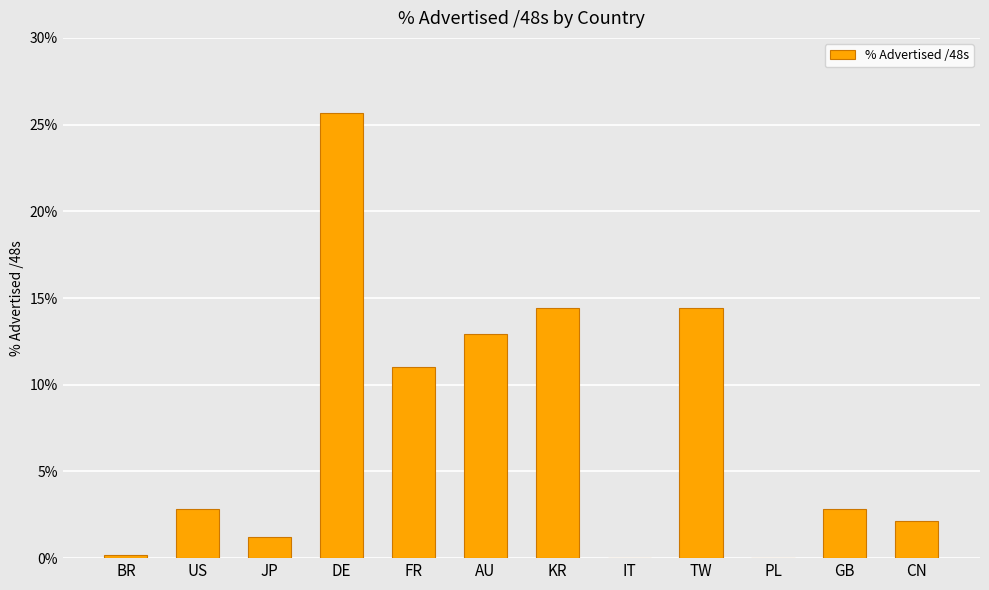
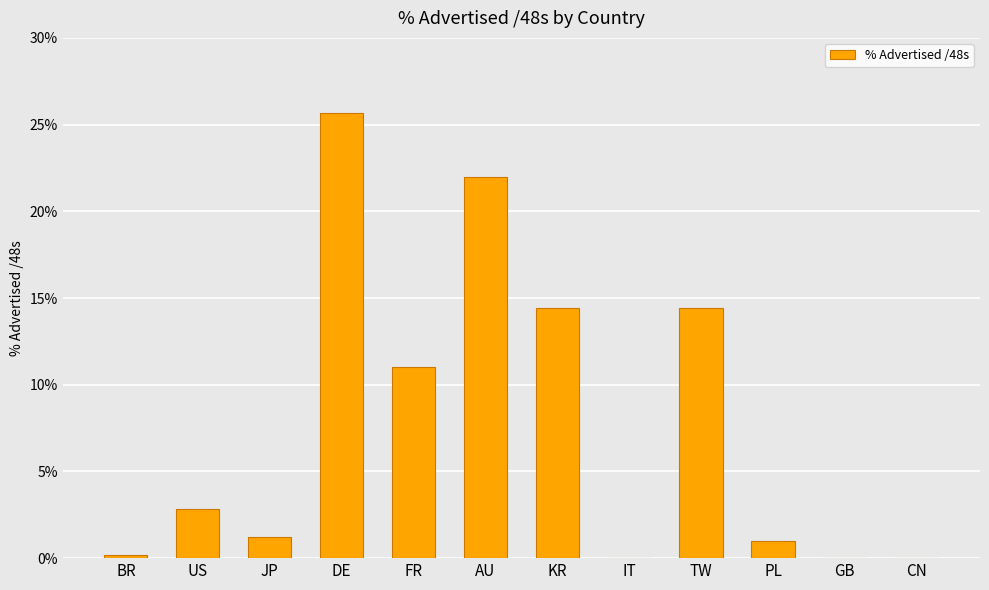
  {
    "BR": "0.2%",
    "US": "2.9%",
    "JP": "1.2%",
    "DE": "25.7%",
    "FR": "11.0%",
-   "AU": "12.9%",
+   "AU": "22.0%",
    "KR": "14.5%",
    "TW": "14.4%",
-   "PL": "0.0%",
-   "GB": "2.8%",
-   "CN": "2.1%"
+   "PL": "1.0%",
+   "GB": "0.0%",
+   "CN": "0.0%"
  }
